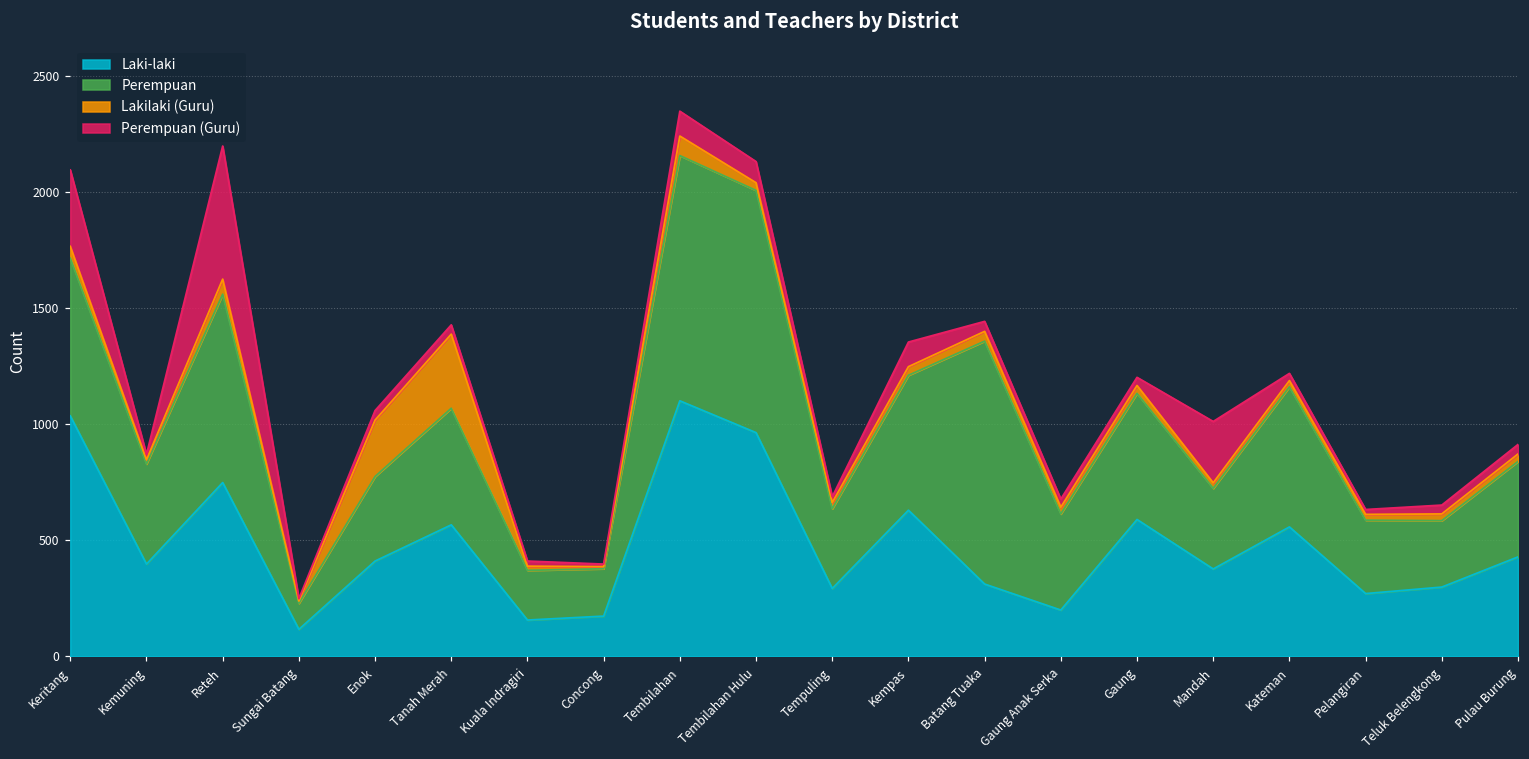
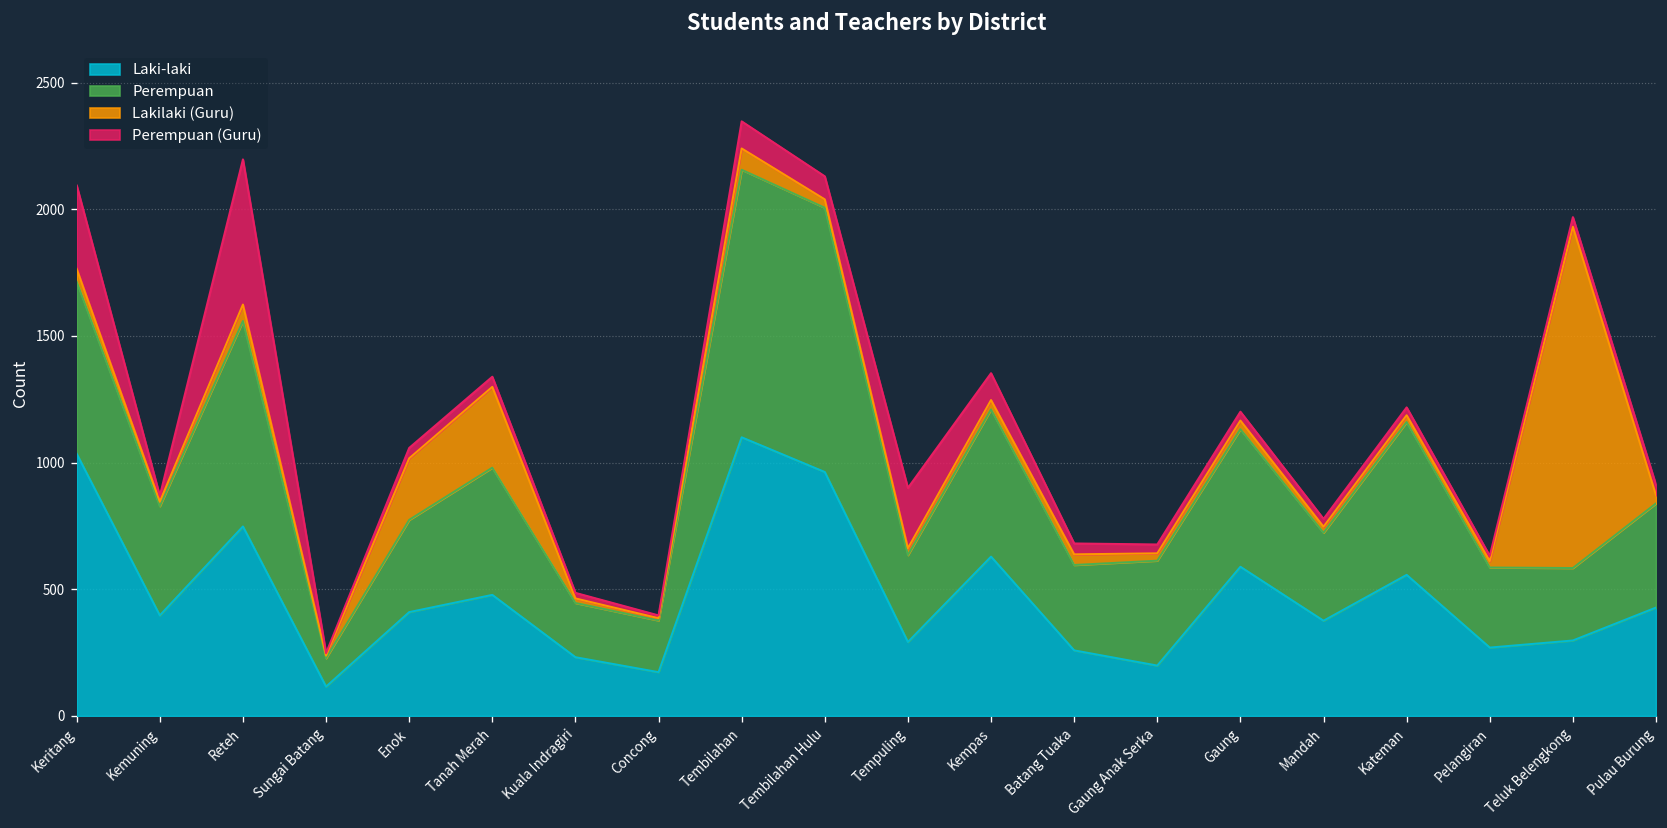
  {
    "Laki-laki": {
      "Keritang": 1040,
      "Kemuning": 400,
      "Reteh": 750,
      "Sungai Batang": 120,
      "Enok": 410,
-     "Tanah Merah": 570,
-     "Kuala Indragiri": 160,
+     "Tanah Merah": 480,
+     "Kuala Indragiri": 230,
      "Concong": 170,
      "Tembilahan": 1100,
      "Tembilahan Hulu": 960,
      "Tempuling": 290,
      "Kempas": 630,
-     "Batang Tuaka": 310,
+     "Batang Tuaka": 260,
      "Gaung Anak Serka": 200,
      "Gaung": 590,
      "Mandah": 380,
      "Kateman": 560,
      "Pelangiran": 270,
      "Teluk Belengkong": 300,
      "Pulau Burung": 430
    },
    "Perempuan": {
      "Keritang": 680,
      "Kemuning": 430,
      "Reteh": 810,
      "Enok": 360,
      "Tanah Merah": 500,
      "Kuala Indragiri": 210,
      "Tembilahan": 1060,
      "Tembilahan Hulu": 1040,
      "Tempuling": 340,
      "Kempas": 580,
-     "Batang Tuaka": 1050,
+     "Batang Tuaka": 340,
      "Gaung Anak Serka": 410,
      "Gaung": 540,
      "Mandah": 350,
      "Kateman": 600,
      "Pelangiran": 320,
      "Teluk Belengkong": 290,
      "Pulau Burung": 410
    },
    "Lakilaki (Guru)": {
      "Keritang": 50,
      "Kemuning": 20,
      "Reteh": 70,
      "Enok": 240,
      "Tanah Merah": 320,
      "Kuala Indragiri": 20,
      "Tembilahan": 80,
      "Tembilahan Hulu": 30,
      "Tempuling": 30,
      "Kempas": 40,
      "Batang Tuaka": 40,
      "Gaung Anak Serka": 30,
      "Gaung": 30,
      "Mandah": 20,
      "Kateman": 30,
      "Pelangiran": 30,
-     "Teluk Belengkong": 30,
+     "Teluk Belengkong": 1350,
      "Pulau Burung": 30
    },
    "Perempuan (Guru)": {
      "Keritang": 330,
      "Kemuning": 20,
      "Reteh": 570,
      "Enok": 40,
      "Tanah Merah": 40,
      "Kuala Indragiri": 20,
      "Tembilahan": 110,
      "Tembilahan Hulu": 90,
-     "Tempuling": 30,
+     "Tempuling": 240,
      "Kempas": 110,
      "Batang Tuaka": 40,
      "Gaung Anak Serka": 40,
      "Gaung": 40,
-     "Mandah": 260,
+     "Mandah": 30,
      "Kateman": 30,
      "Pelangiran": 20,
      "Teluk Belengkong": 40,
      "Pulau Burung": 40
    }
  }
